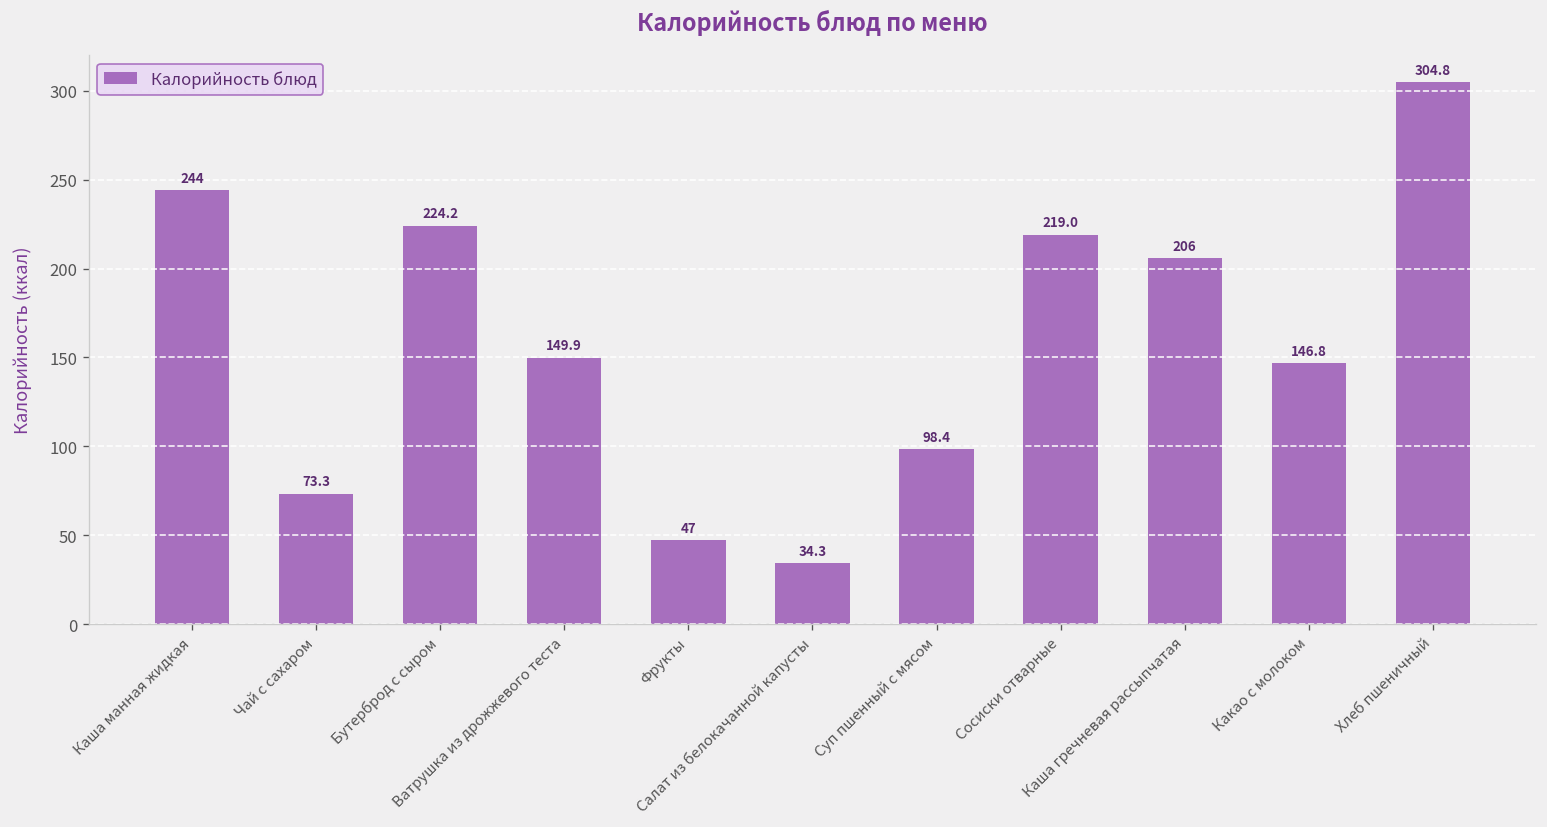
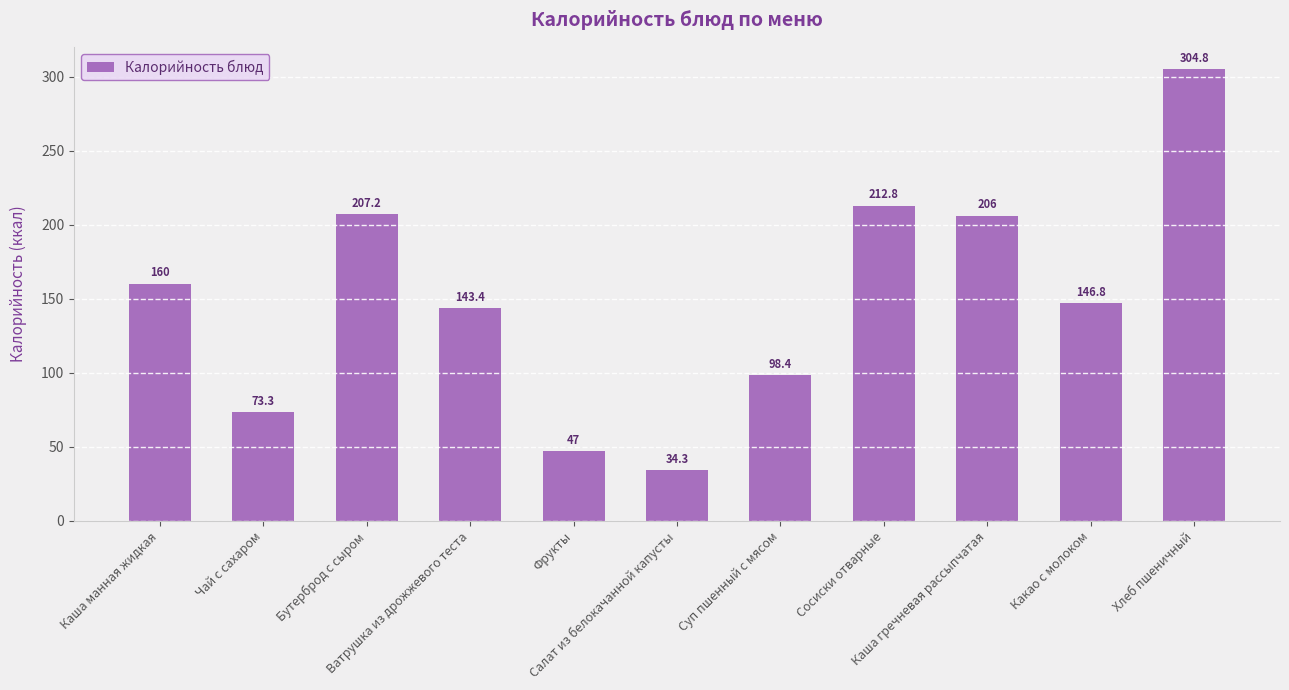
  {
-   "Каша манная жидкая": 244,
+   "Каша манная жидкая": 160,
    "Чай с сахаром": 73.3,
-   "Бутерброд с сыром": 224.2,
-   "Ватрушка из дрожжевого теста": 149.9,
+   "Бутерброд с сыром": 207.2,
+   "Ватрушка из дрожжевого теста": 143.4,
    "Фрукты": 47,
    "Салат из белокачанной капусты": 34.3,
    "Суп пшенный с мясом": 98.4,
-   "Сосиски отварные": 219.0,
+   "Сосиски отварные": 212.8,
    "Каша гречневая рассыпчатая": 206,
    "Какао с молоком": 146.8,
    "Хлеб пшеничный": 304.8
  }
